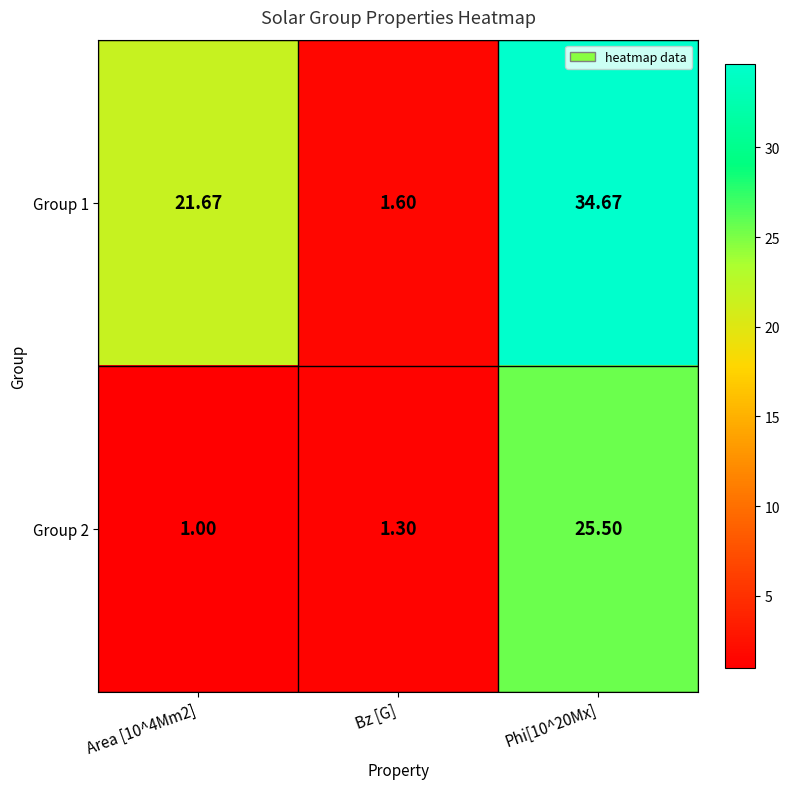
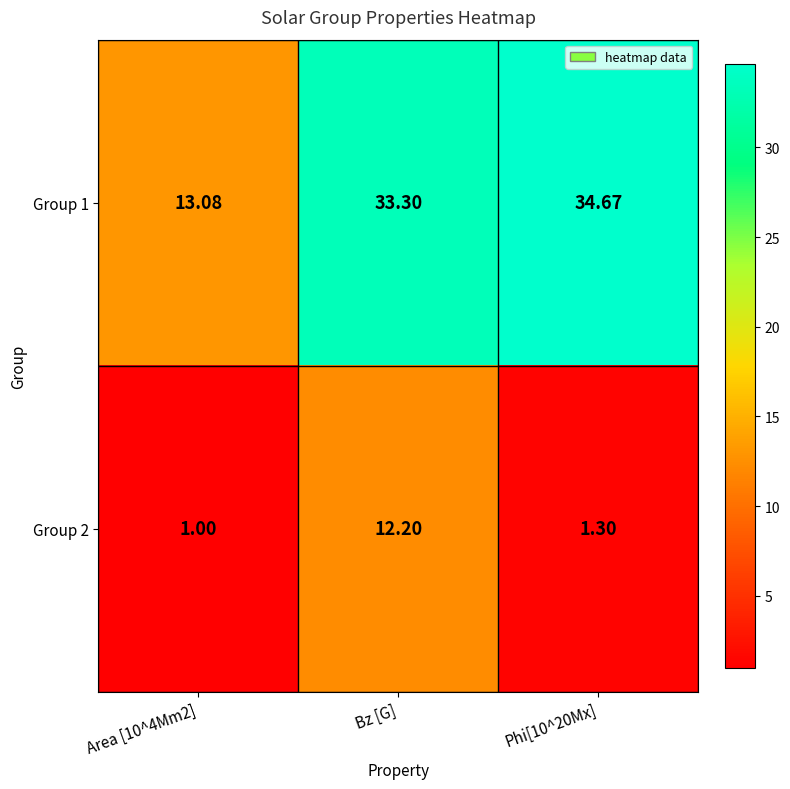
  {
    "Group 1": {
-     "Area [10^4Mm2]": 21.67,
-     "Bz [G]": 1.60,
+     "Area [10^4Mm2]": 13.08,
+     "Bz [G]": 33.30,
      "Phi[10^20Mx]": 34.67
    },
    "Group 2": {
      "Area [10^4Mm2]": 1.00,
-     "Bz [G]": 1.30,
-     "Phi[10^20Mx]": 25.50
+     "Bz [G]": 12.20,
+     "Phi[10^20Mx]": 1.30
    }
  }
